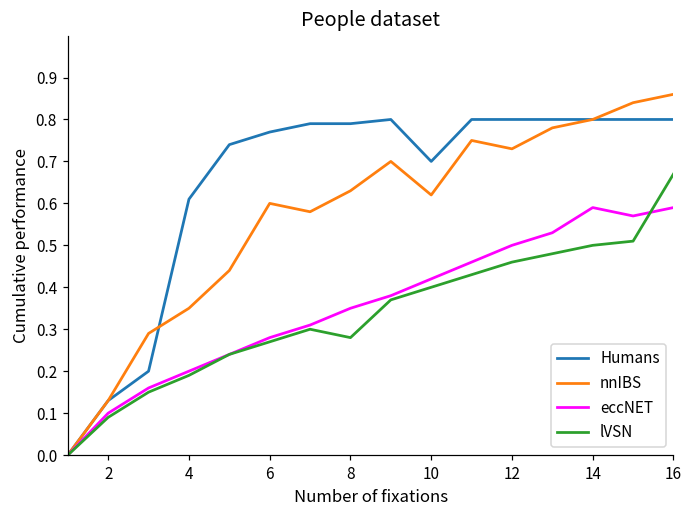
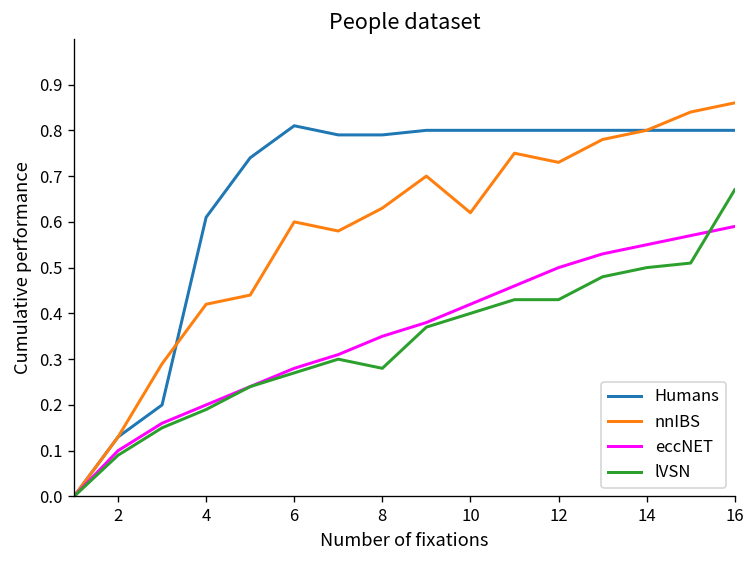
  {
    "Humans": {
      "4": 0.61,
-     "6": 0.77,
+     "6": 0.81,
      "8": 0.79,
-     "10": 0.7,
+     "10": 0.8,
      "12": 0.80,
      "16": 0.80
    },
    "nnIBS": {
-     "4": 0.35,
+     "4": 0.42,
      "6": 0.60,
      "8": 0.63,
      "10": 0.62,
      "12": 0.73,
      "16": 0.86
    },
    "eccNET": {
      "2": 0.10,
      "4": 0.20,
      "6": 0.28,
      "8": 0.35,
      "10": 0.42,
      "12": 0.50,
-     "14": 0.59,
+     "14": 0.55,
      "16": 0.59
    },
    "lVSN": {
      "2": 0.09,
      "4": 0.19,
      "6": 0.27,
      "8": 0.28,
      "10": 0.40,
-     "12": 0.46,
+     "12": 0.43,
      "14": 0.50,
      "16": 0.67
    }
  }
